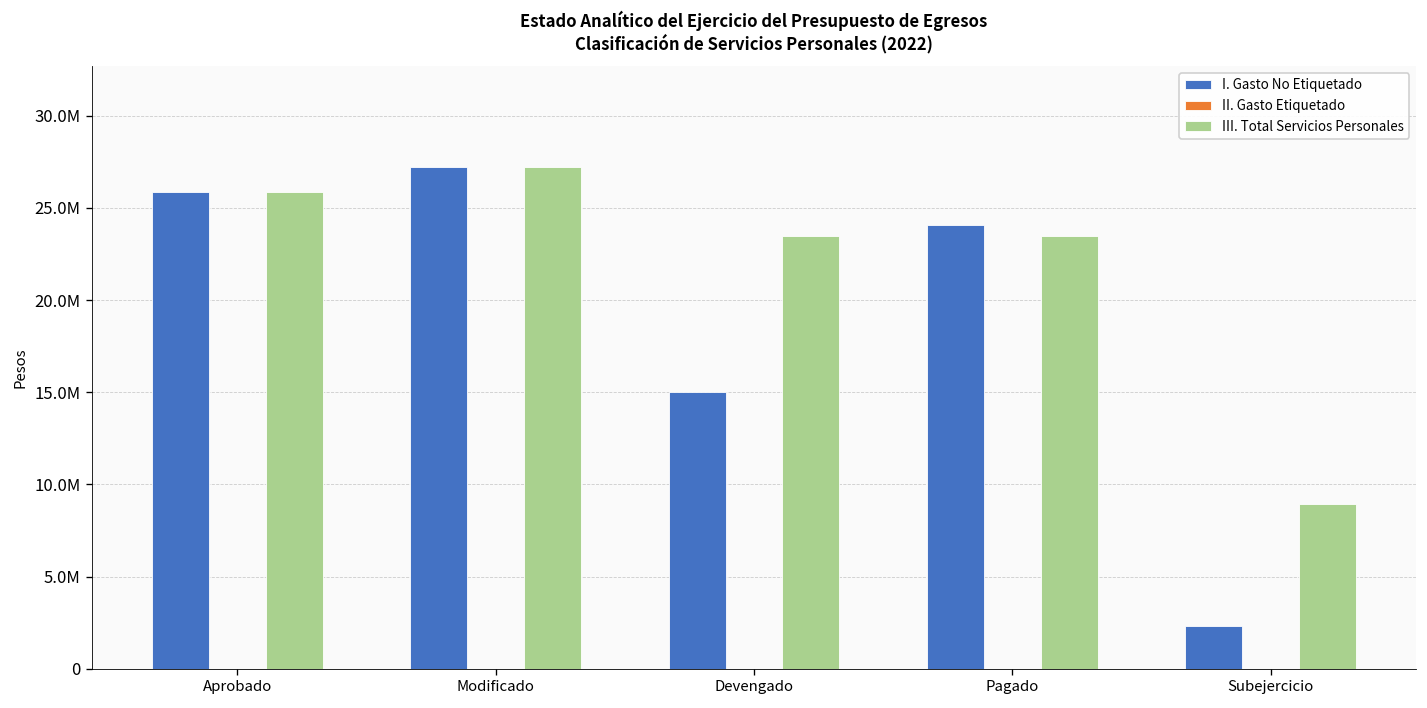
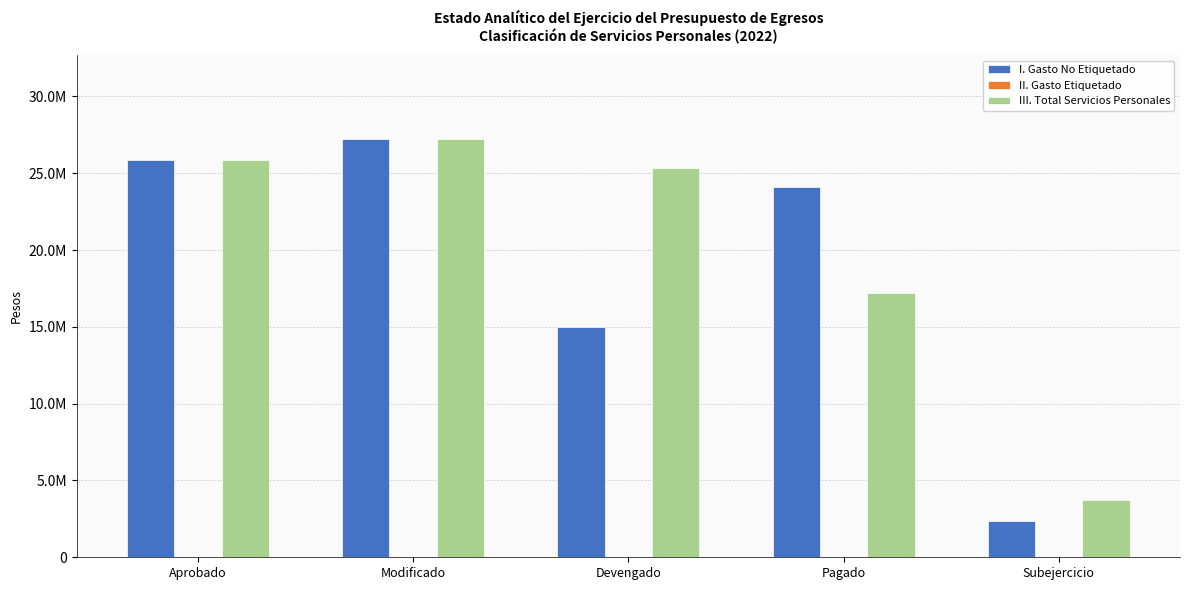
  {
    "I. Gasto No Etiquetado": {
      "Aprobado": 25900000,
      "Modificado": 27200000,
      "Devengado": 15000000,
      "Pagado": 24100000,
      "Subejercicio": 2300000
    },
    "II. Gasto Etiquetado": {
      "Aprobado": 0,
      "Modificado": 0,
      "Devengado": 0,
      "Pagado": 0,
      "Subejercicio": 0
    },
    "III. Total Servicios Personales": {
      "Aprobado": 25900000,
      "Modificado": 27200000,
-     "Devengado": 23500000,
-     "Pagado": 23500000,
-     "Subejercicio": 9000000
+     "Devengado": 25300000,
+     "Pagado": 17200000,
+     "Subejercicio": 3700000
    }
  }
